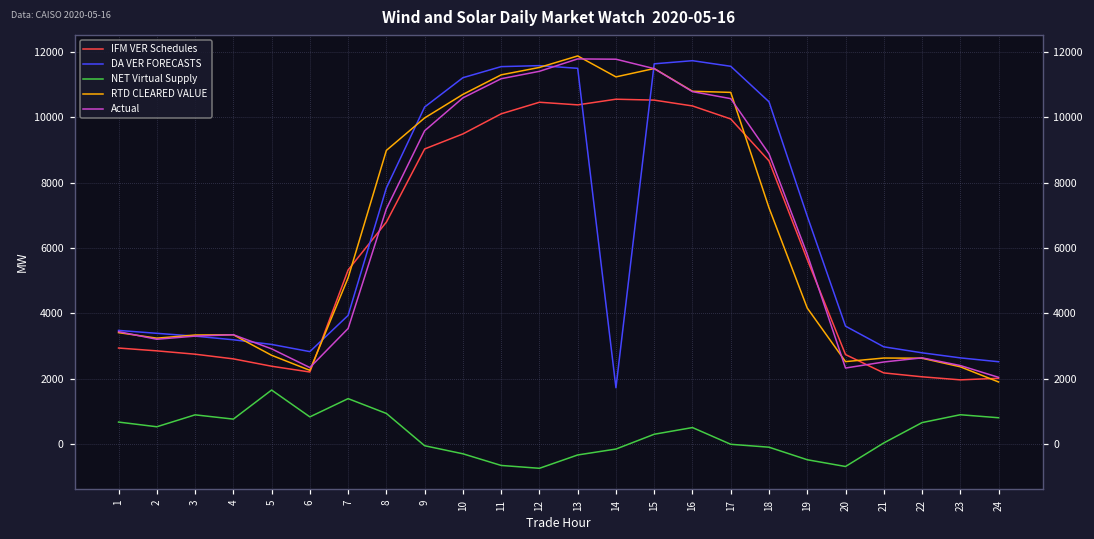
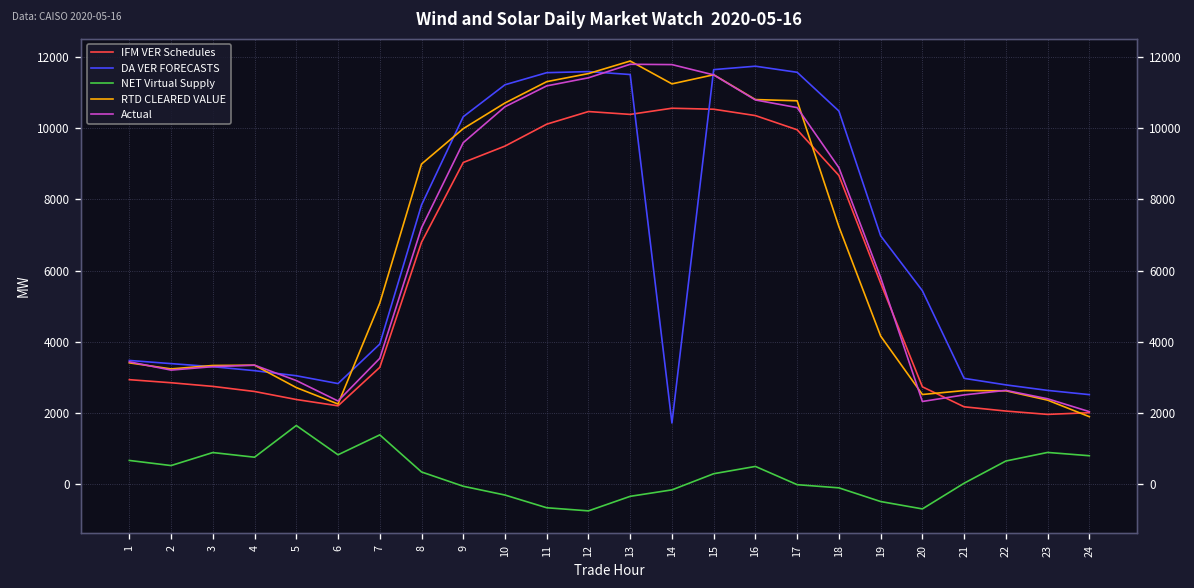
  {
    "IFM VER Schedules": {
      "1": 2900,
      "2": 2800,
      "3": 2700,
      "4": 2600,
      "5": 2400,
-     "7": 5300,
+     "7": 3300,
      "8": 6800,
      "9": 9000,
      "10": 9500,
      "11": 10100,
      "12": 10500,
      "13": 10400,
      "14": 10600,
      "15": 10500,
      "16": 10400,
      "17": 10000,
      "18": 8700,
      "19": 5600,
      "20": 2700,
      "21": 2200,
      "22": 2100,
      "23": 2000
    },
    "DA VER FORECASTS": {
      "2": 3400,
      "4": 3200,
      "5": 3000,
      "6": 2800,
      "7": 3900,
      "8": 7800,
      "9": 10300,
      "10": 11200,
      "11": 11600,
      "13": 11500,
      "14": 1700,
      "15": 11600,
      "16": 11700,
      "17": 11600,
      "18": 10500,
      "19": 7000,
-     "20": 3600,
+     "20": 5400,
      "21": 3000,
      "22": 2800,
      "23": 2600,
      "24": 2500
    },
    "NET Virtual Supply": {
      "1": 700,
      "2": 500,
      "3": 900,
      "4": 800,
      "5": 1600,
      "6": 800,
      "7": 1400,
-     "8": 900,
+     "8": 300,
      "9": -100,
      "10": -300,
      "11": -700,
      "12": -700,
      "13": -300,
      "14": -200,
      "15": 300,
      "16": 500,
      "17": 0,
      "18": -100,
      "19": -500,
      "20": -700,
      "21": 0,
      "22": 700,
      "23": 900,
      "24": 800
    },
    "RTD CLEARED VALUE": {
      "5": 2700,
      "7": 5100,
      "8": 9000,
      "9": 10000,
      "10": 10700,
      "11": 11300,
      "13": 11900,
      "14": 11200,
      "17": 10800,
      "18": 7200,
      "19": 4200,
      "20": 2500,
      "21": 2600,
      "24": 1900
    },
    "Actual": {
      "5": 2900,
      "7": 3500,
      "8": 7200,
      "9": 9600,
      "10": 10600,
      "11": 11200,
      "12": 11400,
      "13": 11800,
      "14": 11800,
      "17": 10600,
      "18": 8900,
      "19": 5800,
      "20": 2300,
      "21": 2500
    }
  }
